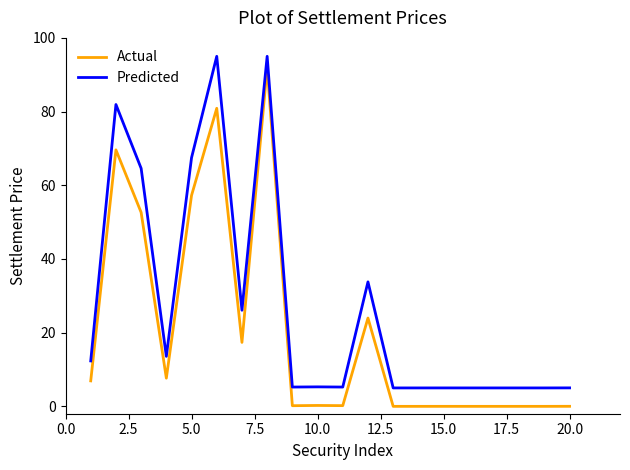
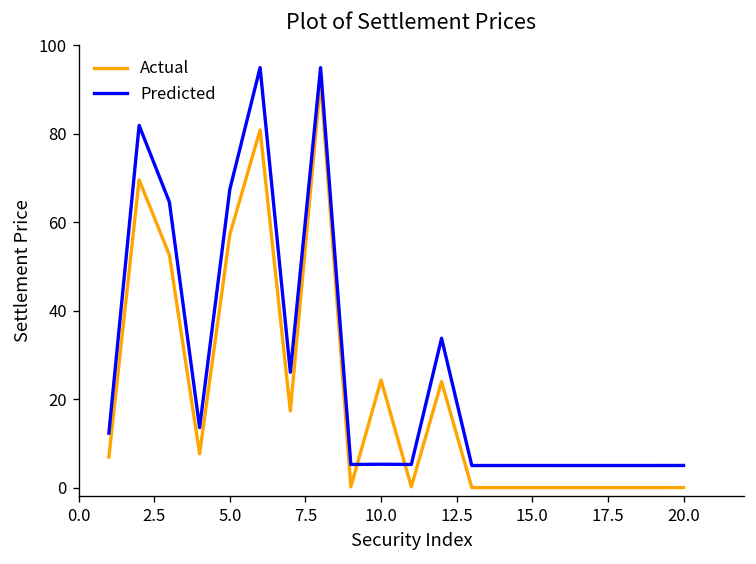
  {
    "Actual": {
      "5.0": 57,
-     "10.0": 0,
+     "10.0": 24,
      "15.0": 0,
      "20.0": 0
    },
    "Predicted": {
      "5.0": 67,
      "10.0": 5,
      "15.0": 5,
      "20.0": 5
    }
  }
